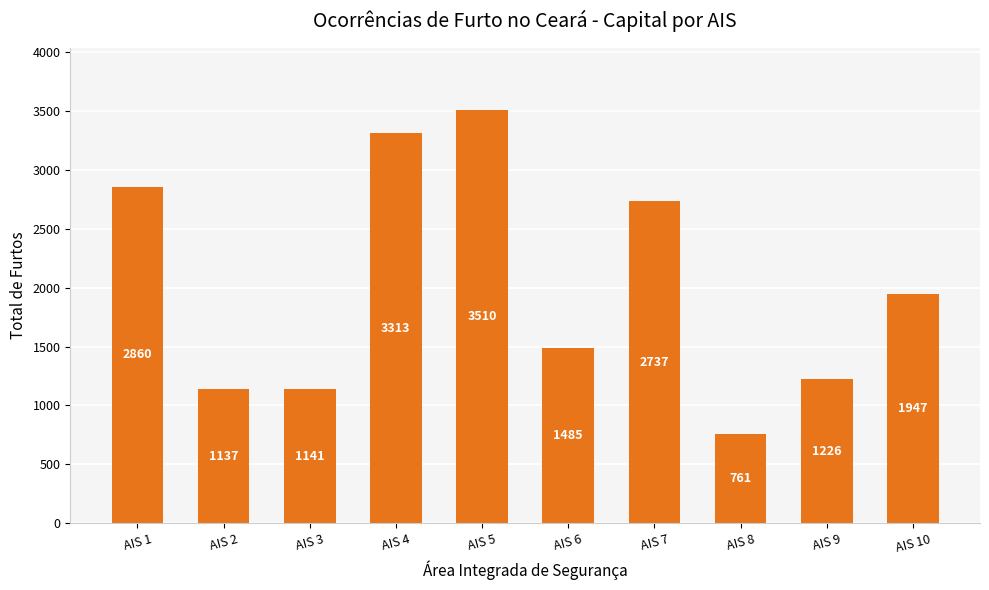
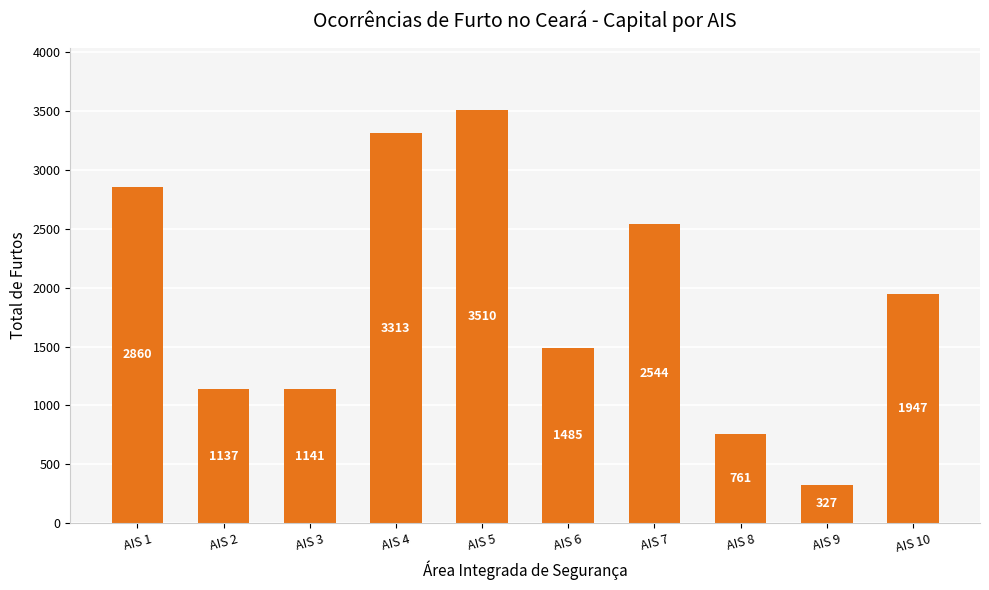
  {
    "AIS 1": 2860,
    "AIS 2": 1137,
    "AIS 3": 1141,
    "AIS 4": 3313,
    "AIS 5": 3510,
    "AIS 6": 1485,
-   "AIS 7": 2737,
+   "AIS 7": 2544,
    "AIS 8": 761,
-   "AIS 9": 1226,
+   "AIS 9": 327,
    "AIS 10": 1947
  }
